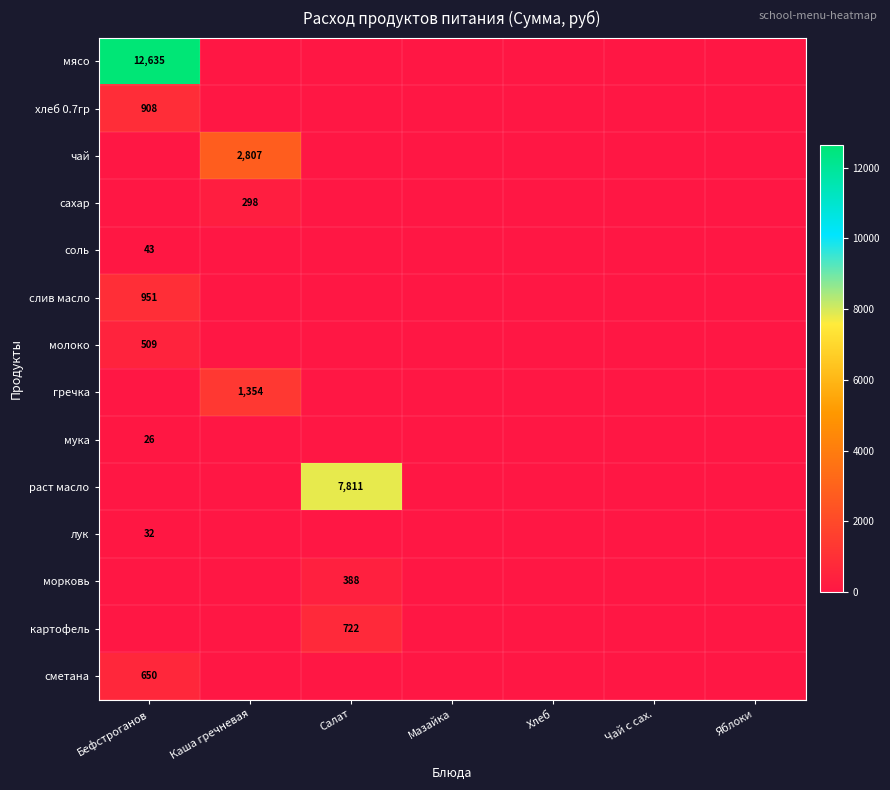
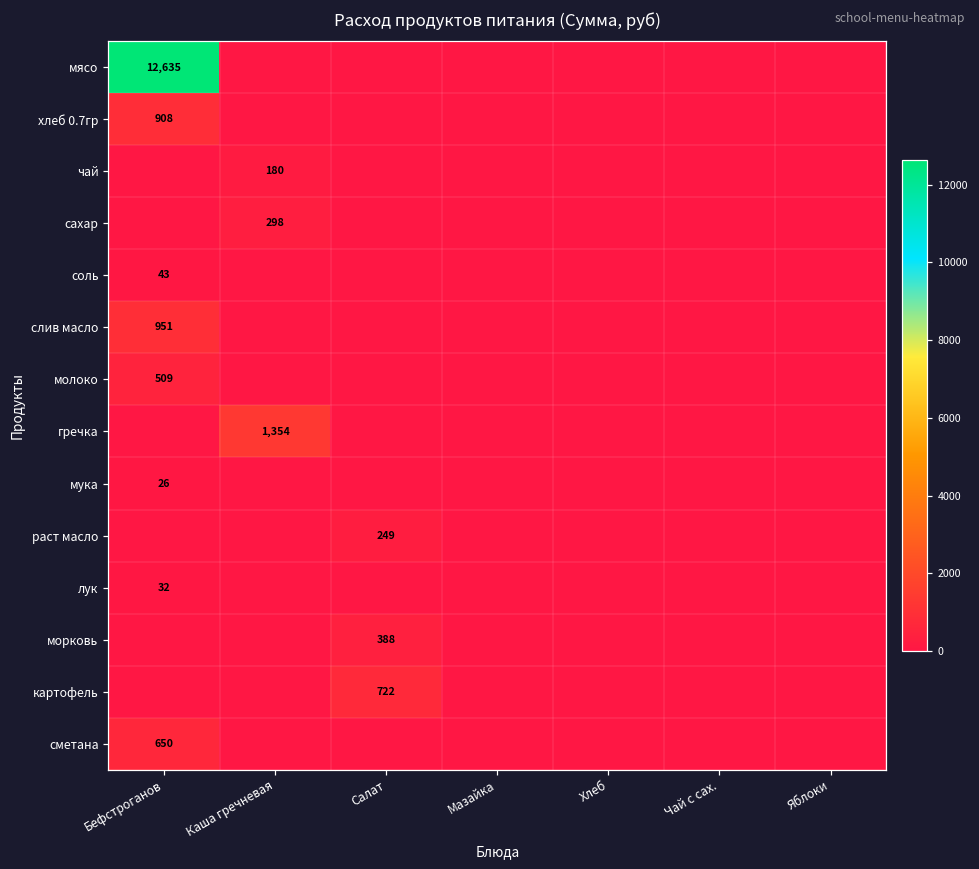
  {
    "мясо": {
      "Бефстроганов": "12,635"
    },
    "хлеб 0.7гр": {
      "Бефстроганов": "908"
    },
    "чай": {
-     "Каша гречневая": "2,807"
+     "Каша гречневая": "180"
    },
    "сахар": {
      "Каша гречневая": "298"
    },
    "соль": {
      "Бефстроганов": "43"
    },
    "слив масло": {
      "Бефстроганов": "951"
    },
    "молоко": {
      "Бефстроганов": "509"
    },
    "гречка": {
      "Каша гречневая": "1,354"
    },
    "мука": {
      "Бефстроганов": "26"
    },
    "раст масло": {
-     "Салат": "7,811"
+     "Салат": "249"
    },
    "лук": {
      "Бефстроганов": "32"
    },
    "морковь": {
      "Салат": "388"
    },
    "картофель": {
      "Салат": "722"
    },
    "сметана": {
      "Бефстроганов": "650"
    }
  }
